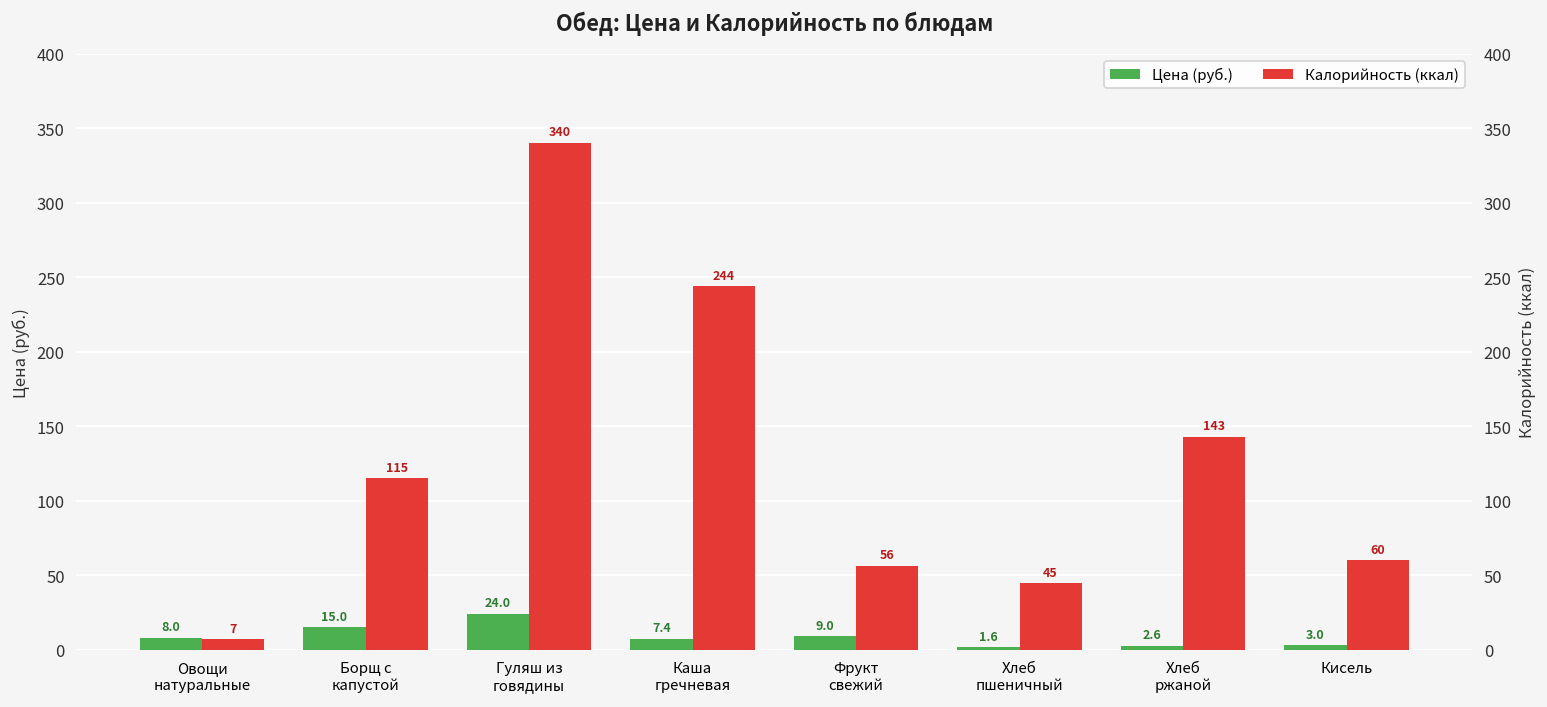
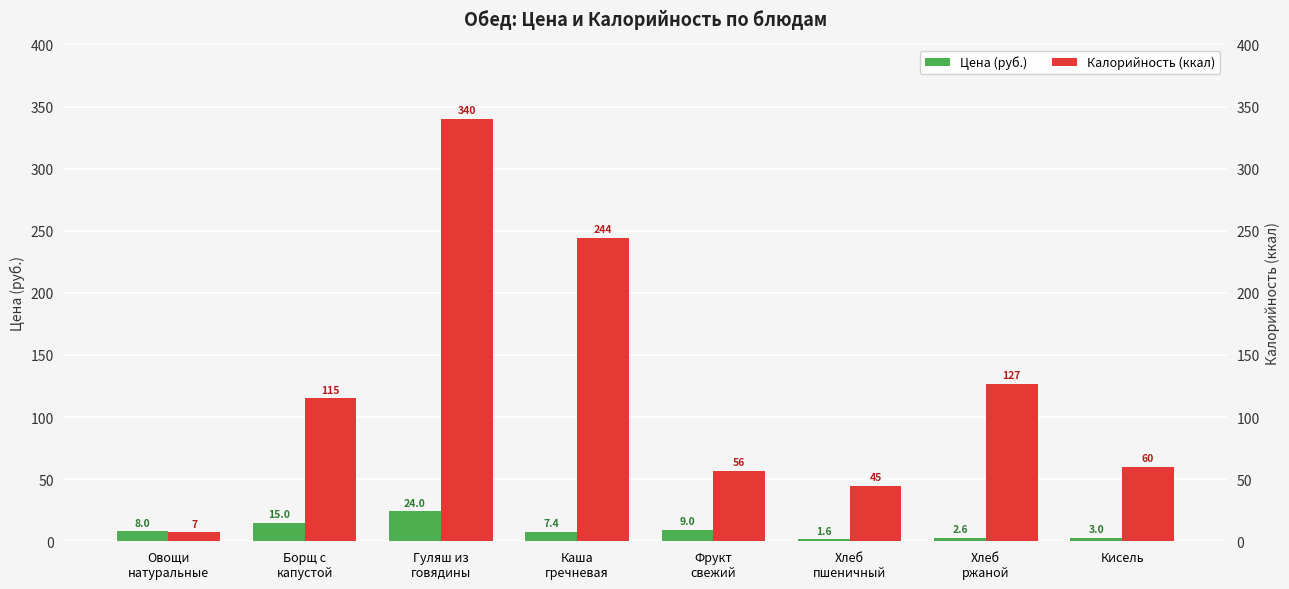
  {
    "Цена (руб.)": {
      "Овощи натуральные": 8.0,
      "Борщ с капустой": 15.0,
      "Гуляш из говядины": 24.0,
      "Каша гречневая": 7.4,
      "Фрукт свежий": 9.0,
      "Хлеб пшеничный": 1.6,
      "Хлеб ржаной": 2.6,
      "Кисель": 3.0
    },
    "Калорийность (ккал)": {
      "Овощи натуральные": 7,
      "Борщ с капустой": 115,
      "Гуляш из говядины": 340,
      "Каша гречневая": 244,
      "Фрукт свежий": 56,
      "Хлеб пшеничный": 45,
-     "Хлеб ржаной": 143,
+     "Хлеб ржаной": 127,
      "Кисель": 60
    }
  }
